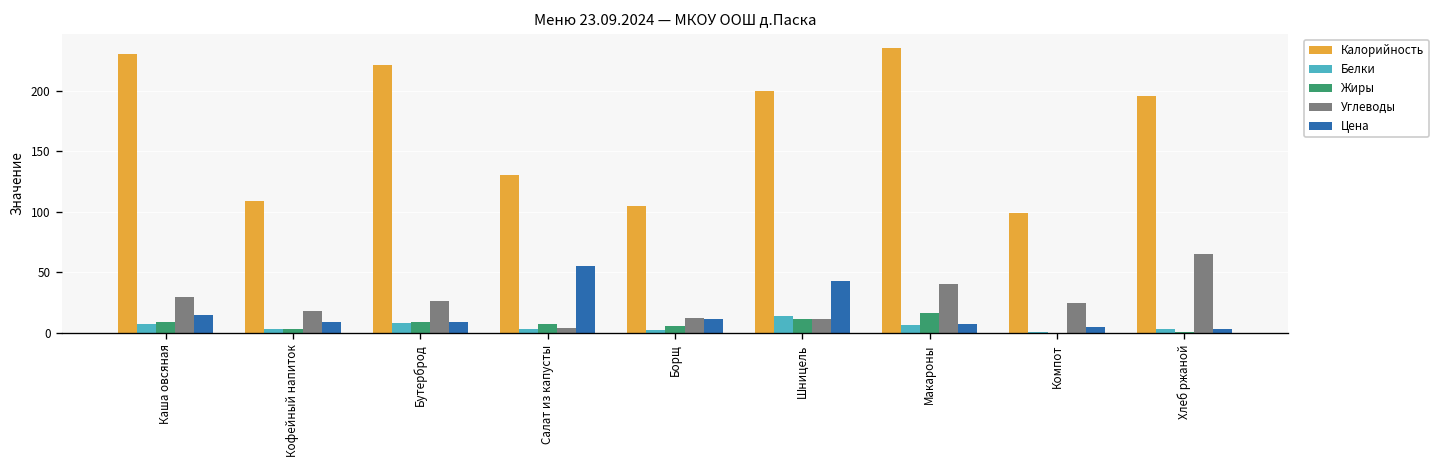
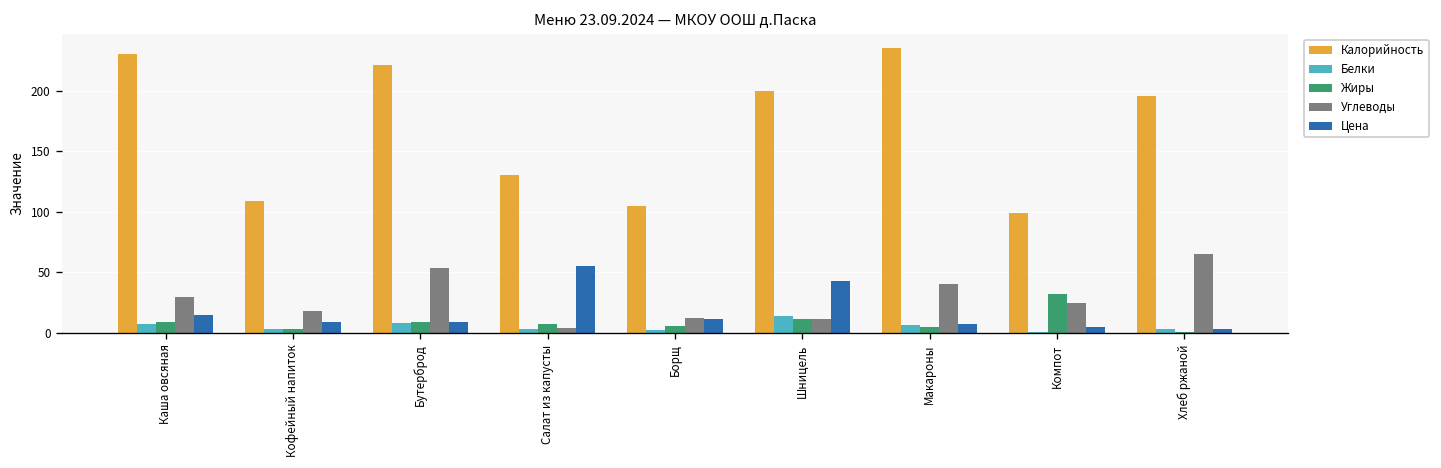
  {
    "Калорийность": {
      "Каша овсяная": 230,
      "Кофейный напиток": 109,
      "Бутерброд": 221,
      "Салат из капусты": 130,
      "Борщ": 105,
      "Шницель": 200,
      "Макароны": 235,
      "Компот": 99,
      "Хлеб ржаной": 195
    },
    "Белки": {
      "Каша овсяная": 7,
      "Кофейный напиток": 3,
      "Бутерброд": 8,
      "Салат из капусты": 3,
      "Шницель": 14,
      "Макароны": 7,
      "Хлеб ржаной": 3
    },
    "Жиры": {
      "Каша овсяная": 9,
      "Кофейный напиток": 3,
      "Бутерброд": 9,
      "Салат из капусты": 7,
      "Борщ": 6,
      "Шницель": 11,
-     "Макароны": 17,
-     "Компот": 0
+     "Макароны": 5,
+     "Компот": 32
    },
    "Углеводы": {
      "Каша овсяная": 30,
      "Кофейный напиток": 18,
-     "Бутерброд": 26,
+     "Бутерброд": 53,
      "Салат из капусты": 4,
      "Борщ": 12,
      "Шницель": 11,
      "Макароны": 40,
      "Компот": 24,
      "Хлеб ржаной": 65
    },
    "Цена": {
      "Каша овсяная": 15,
      "Кофейный напиток": 9,
      "Бутерброд": 9,
      "Салат из капусты": 55,
      "Борщ": 11,
      "Шницель": 43,
      "Макароны": 7,
      "Компот": 5,
      "Хлеб ржаной": 3
    }
  }
